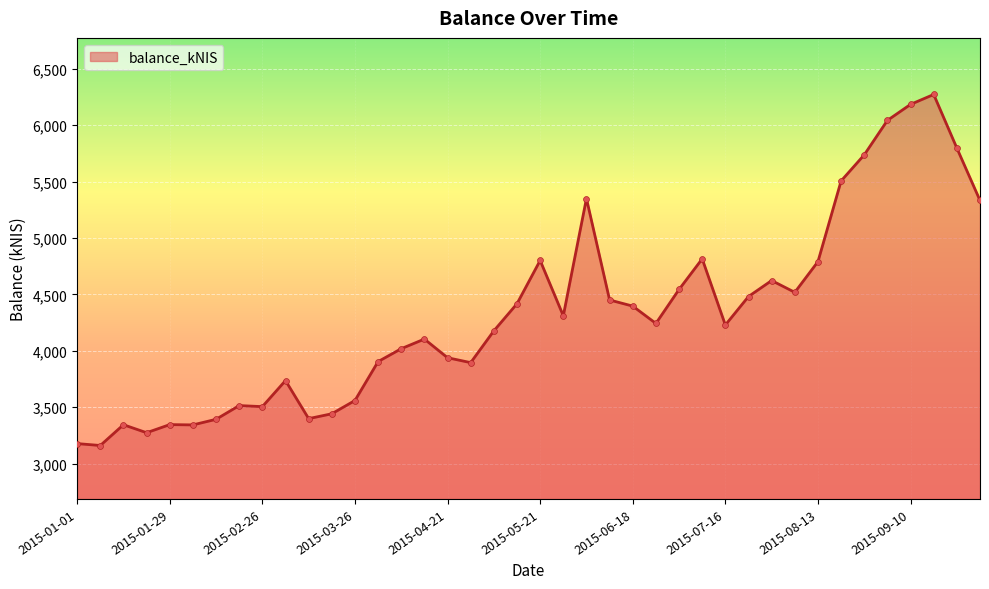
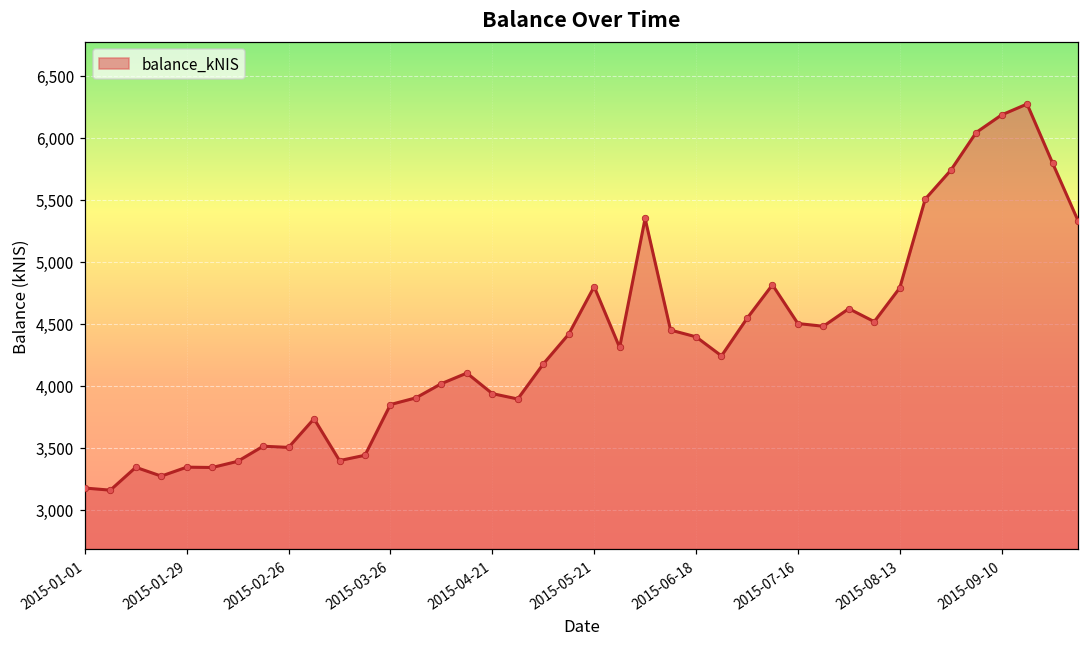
  {
    "2015-01-01": "3,180",
    "2015-01-29": "3,340",
    "2015-02-26": "3,500",
-   "2015-03-26": "3,560",
+   "2015-03-26": "3,850",
    "2015-04-21": "3,940",
    "2015-05-21": "4,800",
    "2015-06-18": "4,400",
-   "2015-07-16": "4,230",
+   "2015-07-16": "4,500",
    "2015-08-13": "4,790",
    "2015-09-10": "6,190"
  }
